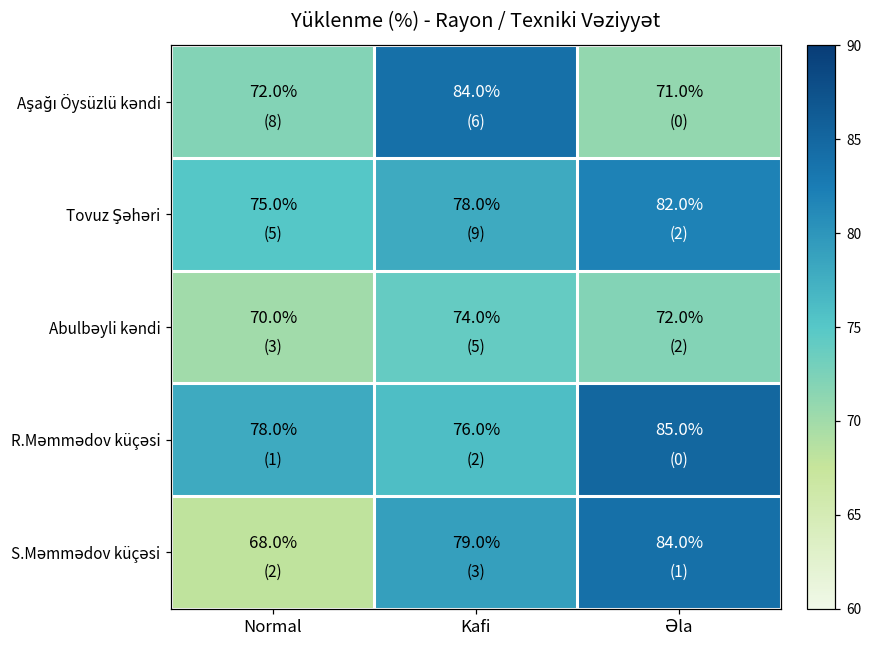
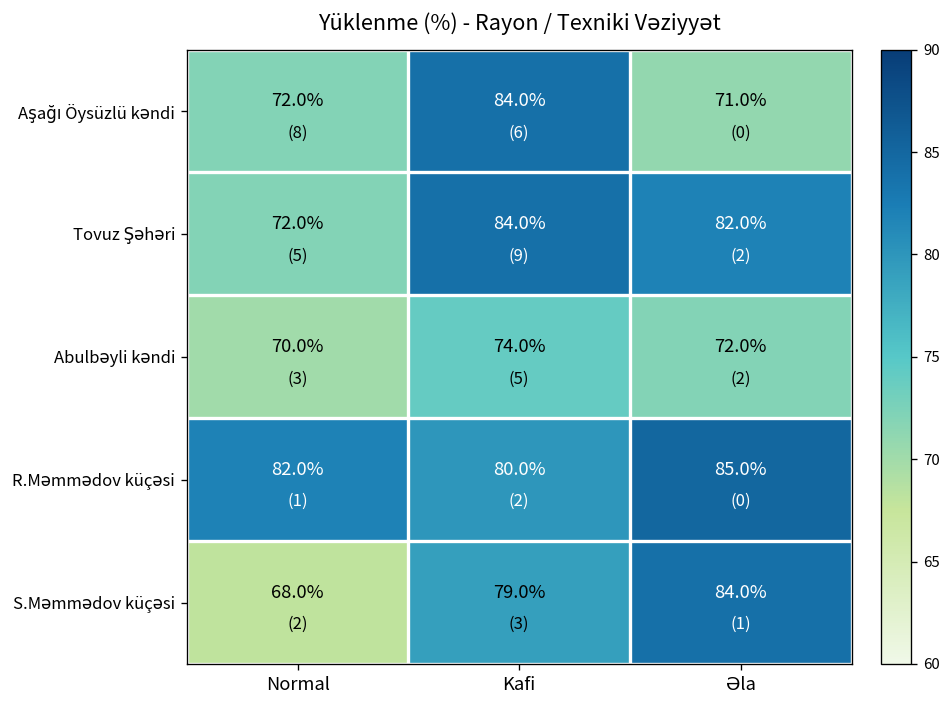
  {
    "Tovuz Şəhəri": {
-     "Normal": "75.0%",
-     "Kafi": "78.0%"
+     "Normal": "72.0%",
+     "Kafi": "84.0%"
    },
    "R.Məmmədov küçəsi": {
-     "Normal": "78.0%",
-     "Kafi": "76.0%"
+     "Normal": "82.0%",
+     "Kafi": "80.0%"
    }
  }
